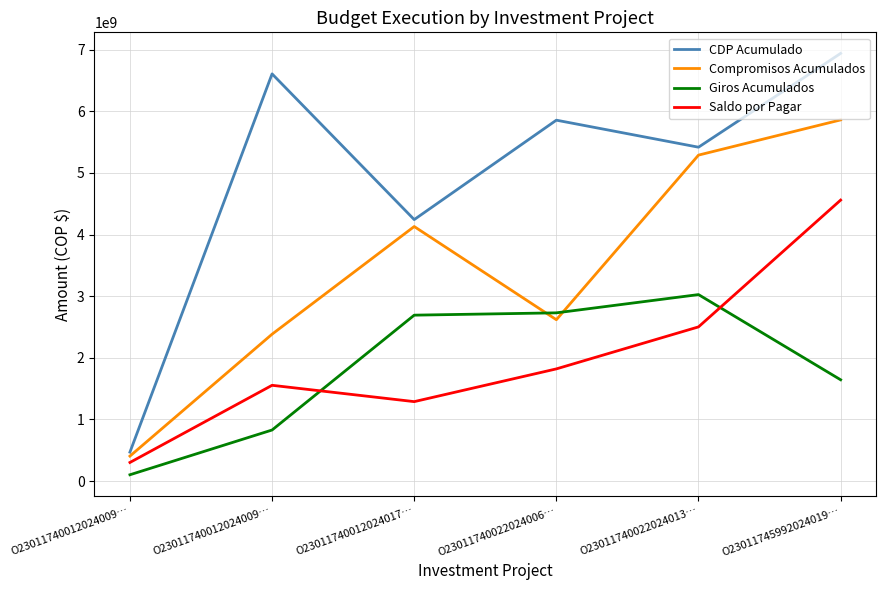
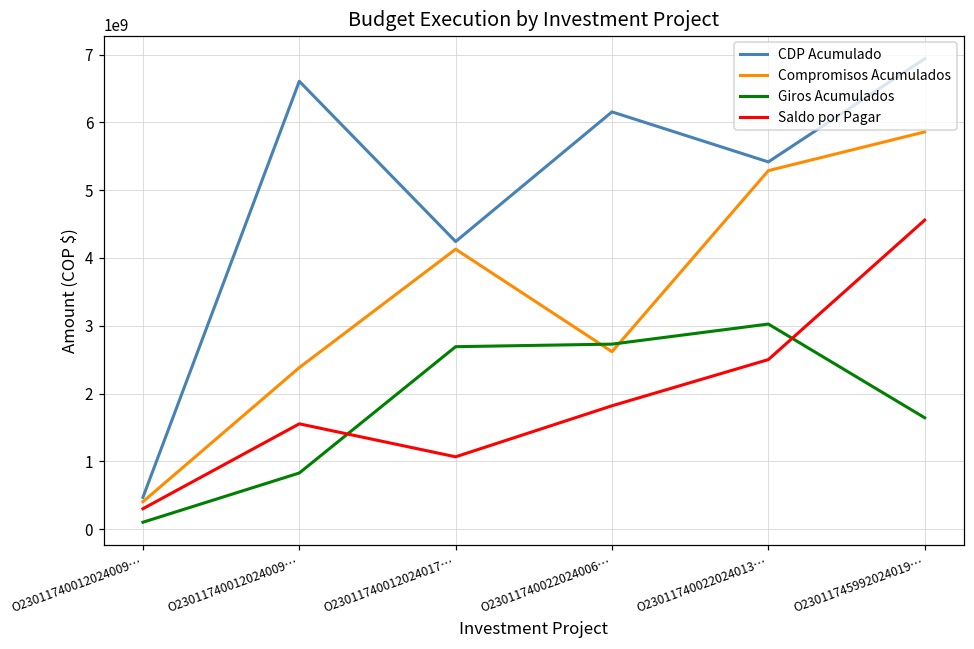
  {
    "CDP Acumulado": {
      "O23011740012024017…": 4200000000,
-     "O23011740022024006…": 5900000000,
+     "O23011740022024006…": 6200000000,
      "O23011740022024013…": 5400000000
    },
    "Compromisos Acumulados": {
      "O23011740012024017…": 4100000000,
      "O23011740022024006…": 2600000000,
      "O23011740022024013…": 5300000000,
      "O23011745992024019…": 5900000000
    },
    "Giros Acumulados": {
      "O23011740012024017…": 2700000000,
      "O23011740022024006…": 2700000000,
      "O23011740022024013…": 3000000000,
      "O23011745992024019…": 1600000000
    },
    "Saldo por Pagar": {
-     "O23011740012024017…": 1300000000,
+     "O23011740012024017…": 1100000000,
      "O23011740022024006…": 1800000000,
      "O23011740022024013…": 2500000000,
      "O23011745992024019…": 4600000000
    }
  }
